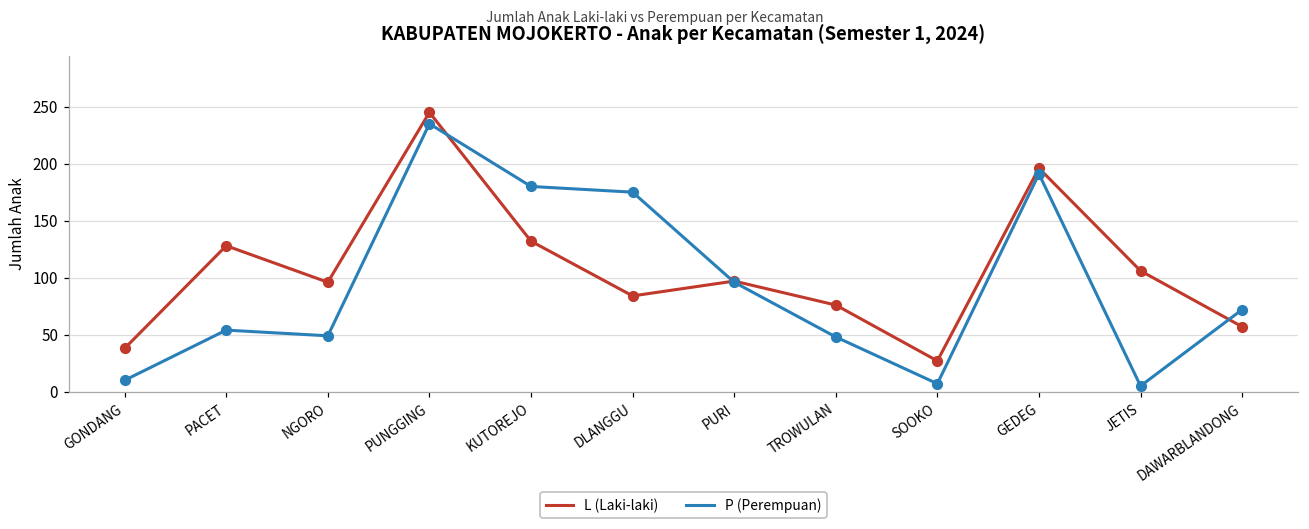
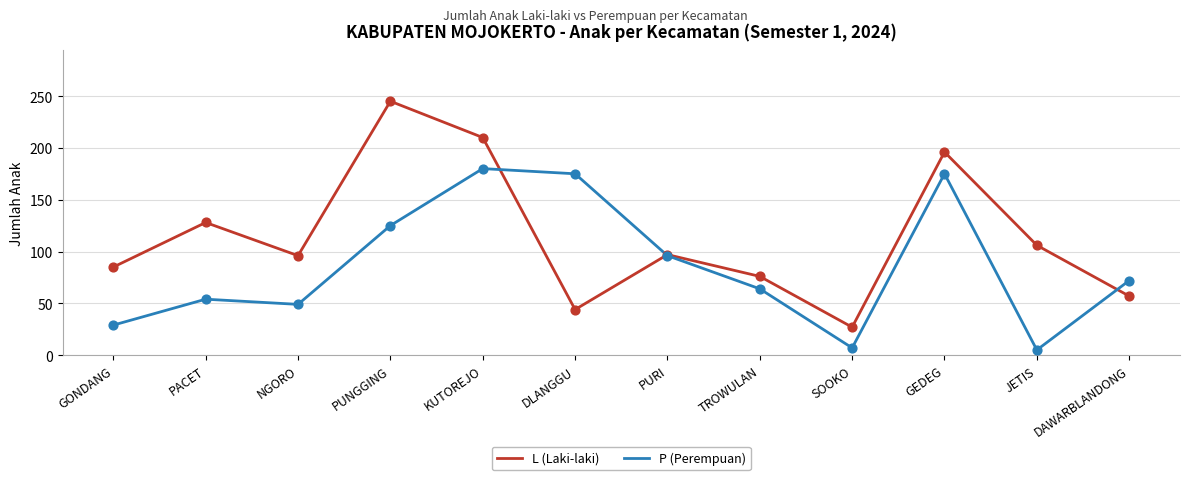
  {
    "L (Laki-laki)": {
-     "GONDANG": 38,
+     "GONDANG": 85,
      "PACET": 128,
      "NGORO": 96,
      "PUNGGING": 245,
-     "KUTOREJO": 132,
-     "DLANGGU": 84,
+     "KUTOREJO": 210,
+     "DLANGGU": 44,
      "TROWULAN": 76,
      "SOOKO": 27,
      "GEDEG": 196,
      "JETIS": 106,
      "DAWARBLANDONG": 57
    },
    "P (Perempuan)": {
-     "GONDANG": 10,
+     "GONDANG": 29,
      "PACET": 54,
      "NGORO": 49,
-     "PUNGGING": 235,
+     "PUNGGING": 125,
      "KUTOREJO": 180,
      "DLANGGU": 175,
-     "TROWULAN": 48,
+     "TROWULAN": 64,
      "SOOKO": 7,
-     "GEDEG": 191,
+     "GEDEG": 175,
      "JETIS": 5,
      "DAWARBLANDONG": 72
    }
  }
